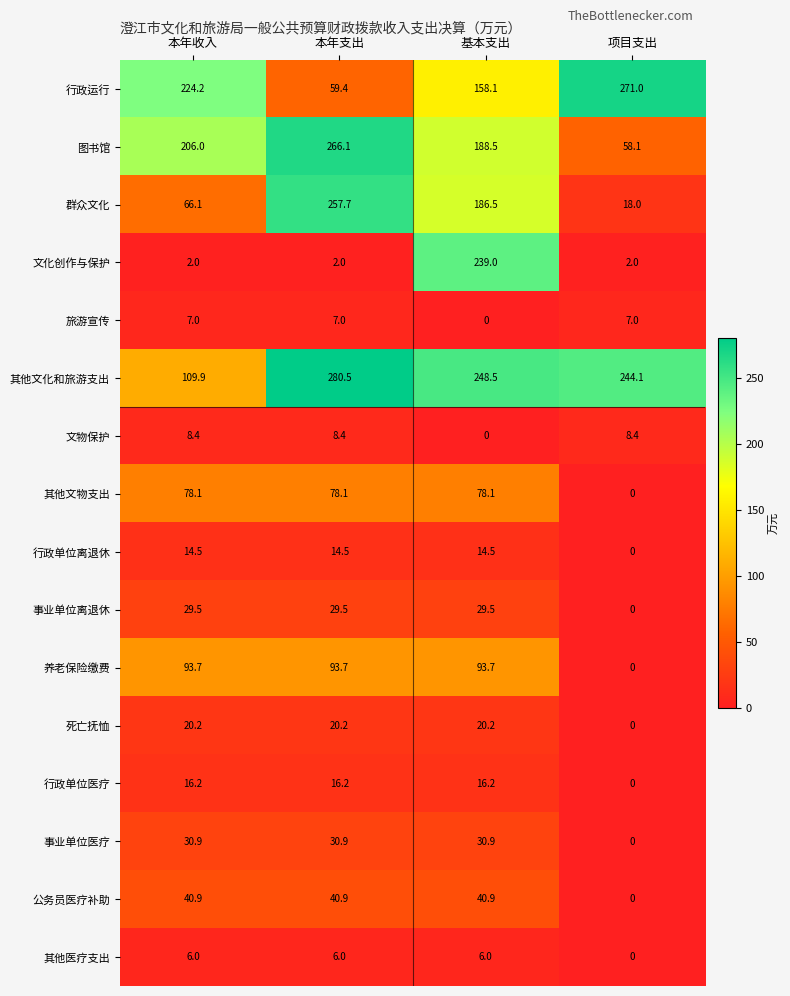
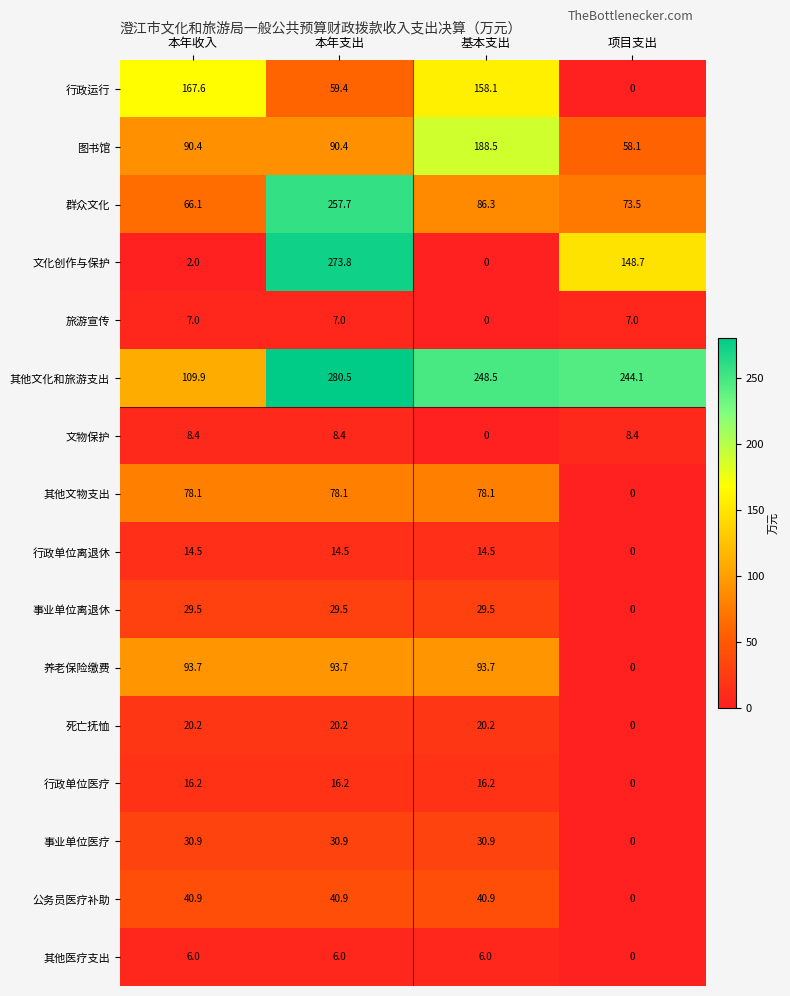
  {
    "行政运行": {
-     "本年收入": 224.2,
+     "本年收入": 167.6,
      "本年支出": 59.4,
      "基本支出": 158.1,
-     "项目支出": 271.0
+     "项目支出": 0
    },
    "图书馆": {
-     "本年收入": 206.0,
-     "本年支出": 266.1,
+     "本年收入": 90.4,
+     "本年支出": 90.4,
      "基本支出": 188.5,
      "项目支出": 58.1
    },
    "群众文化": {
      "本年收入": 66.1,
      "本年支出": 257.7,
-     "基本支出": 186.5,
-     "项目支出": 18.0
+     "基本支出": 86.3,
+     "项目支出": 73.5
    },
    "文化创作与保护": {
      "本年收入": 2.0,
-     "本年支出": 2.0,
-     "基本支出": 239.0,
-     "项目支出": 2.0
+     "本年支出": 273.8,
+     "基本支出": 0,
+     "项目支出": 148.7
    },
    "旅游宣传": {
      "本年收入": 7.0,
      "本年支出": 7.0,
      "基本支出": 0,
      "项目支出": 7.0
    },
    "其他文化和旅游支出": {
      "本年收入": 109.9,
      "本年支出": 280.5,
      "基本支出": 248.5,
      "项目支出": 244.1
    },
    "文物保护": {
      "本年收入": 8.4,
      "本年支出": 8.4,
      "基本支出": 0,
      "项目支出": 8.4
    },
    "其他文物支出": {
      "本年收入": 78.1,
      "本年支出": 78.1,
      "基本支出": 78.1,
      "项目支出": 0
    },
    "行政单位离退休": {
      "本年收入": 14.5,
      "本年支出": 14.5,
      "基本支出": 14.5,
      "项目支出": 0
    },
    "事业单位离退休": {
      "本年收入": 29.5,
      "本年支出": 29.5,
      "基本支出": 29.5,
      "项目支出": 0
    },
    "养老保险缴费": {
      "本年收入": 93.7,
      "本年支出": 93.7,
      "基本支出": 93.7,
      "项目支出": 0
    },
    "死亡抚恤": {
      "本年收入": 20.2,
      "本年支出": 20.2,
      "基本支出": 20.2,
      "项目支出": 0
    },
    "行政单位医疗": {
      "本年收入": 16.2,
      "本年支出": 16.2,
      "基本支出": 16.2,
      "项目支出": 0
    },
    "事业单位医疗": {
      "本年收入": 30.9,
      "本年支出": 30.9,
      "基本支出": 30.9,
      "项目支出": 0
    },
    "公务员医疗补助": {
      "本年收入": 40.9,
      "本年支出": 40.9,
      "基本支出": 40.9,
      "项目支出": 0
    },
    "其他医疗支出": {
      "本年收入": 6.0,
      "本年支出": 6.0,
      "基本支出": 6.0,
      "项目支出": 0
    }
  }
